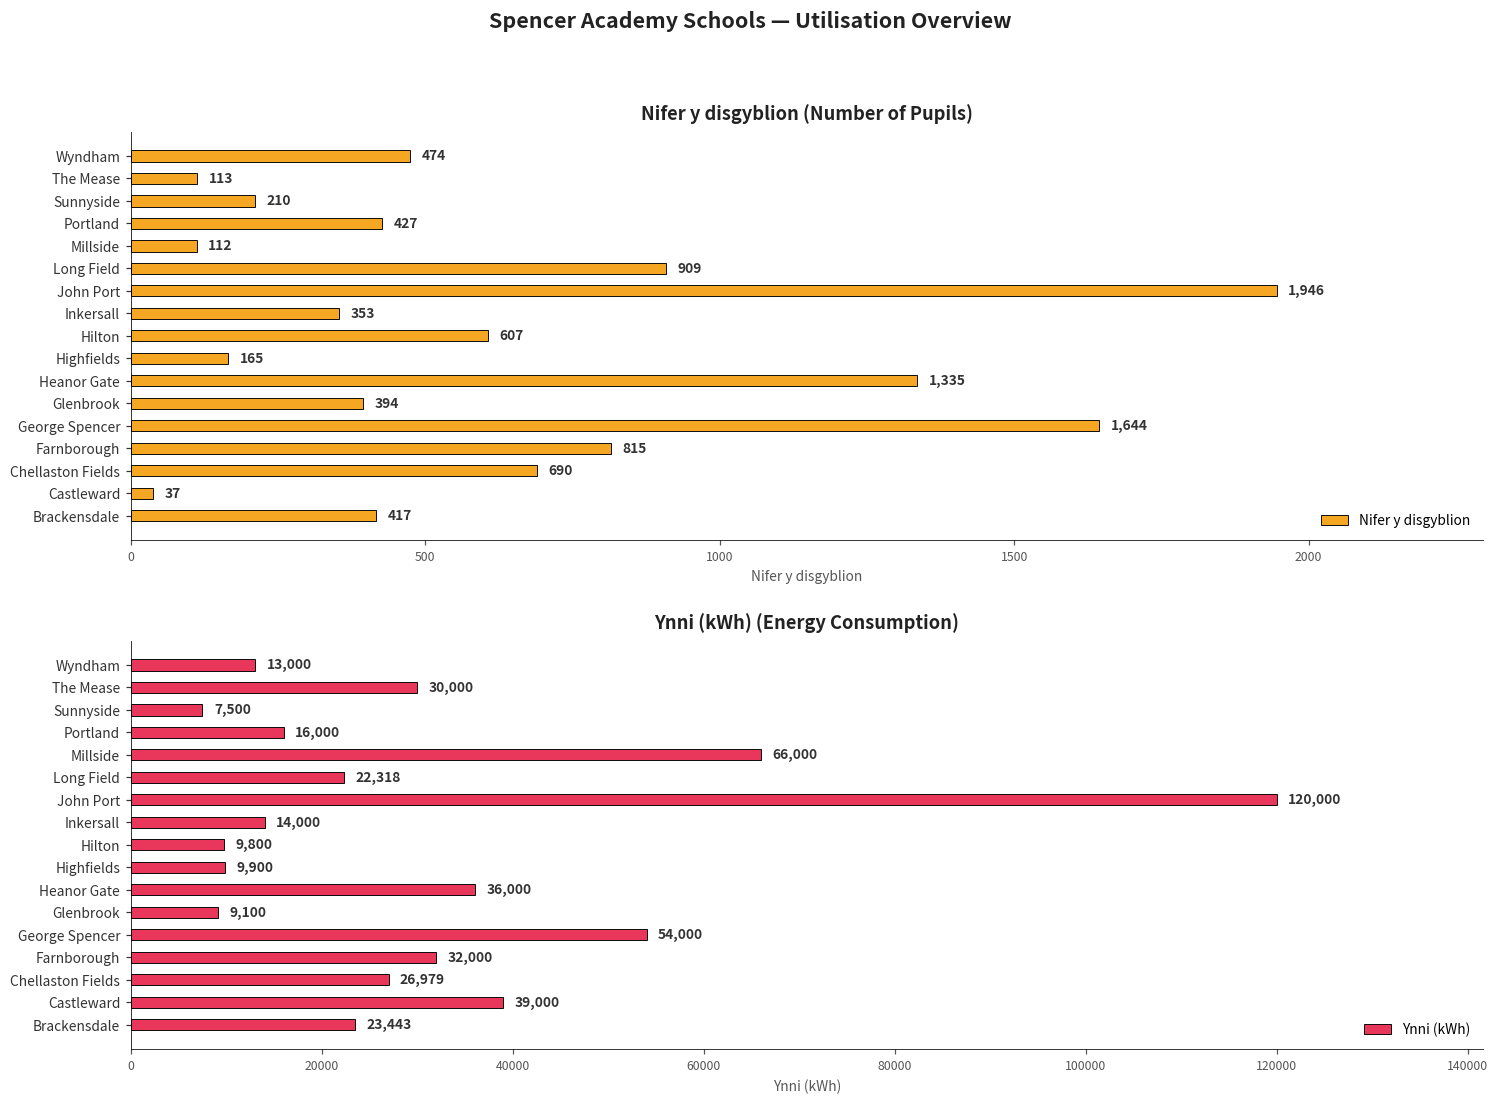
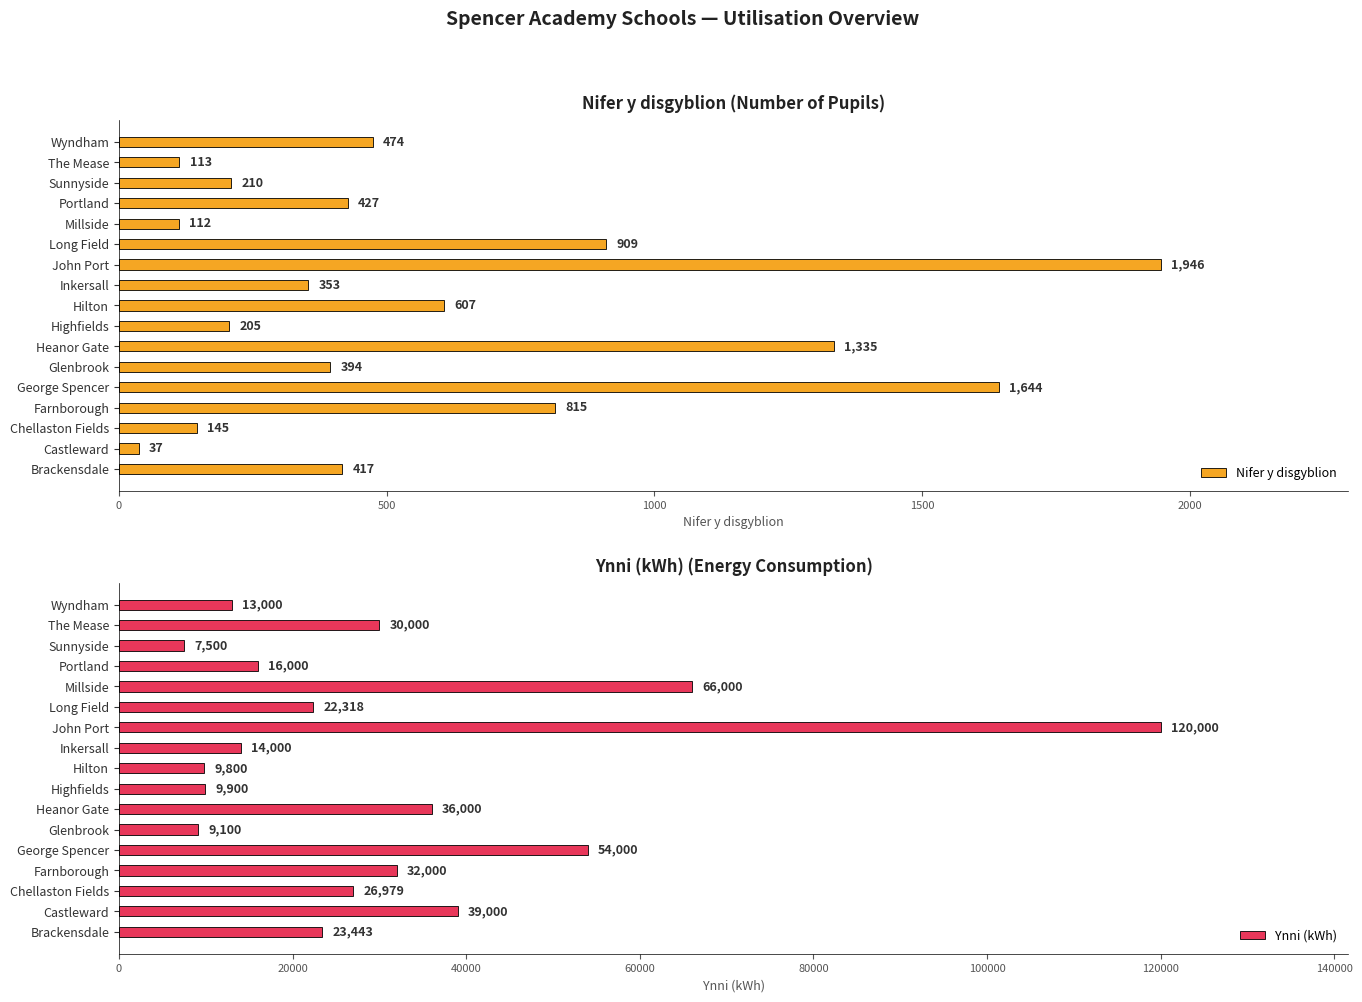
  {
    "Nifer y disgyblion (Number of Pupils)": {
      "Wyndham": "474",
      "The Mease": "113",
      "Sunnyside": "210",
      "Portland": "427",
      "Millside": "112",
      "Long Field": "909",
      "John Port": "1,946",
      "Inkersall": "353",
      "Hilton": "607",
-     "Highfields": "165",
+     "Highfields": "205",
      "Heanor Gate": "1,335",
      "Glenbrook": "394",
      "George Spencer": "1,644",
      "Farnborough": "815",
-     "Chellaston Fields": "690",
+     "Chellaston Fields": "145",
      "Castleward": "37",
      "Brackensdale": "417"
    },
    "Ynni (kWh) (Energy Consumption)": {
      "Wyndham": "13,000",
      "The Mease": "30,000",
      "Sunnyside": "7,500",
      "Portland": "16,000",
      "Millside": "66,000",
      "Long Field": "22,318",
      "John Port": "120,000",
      "Inkersall": "14,000",
      "Hilton": "9,800",
      "Highfields": "9,900",
      "Heanor Gate": "36,000",
      "Glenbrook": "9,100",
      "George Spencer": "54,000",
      "Farnborough": "32,000",
      "Chellaston Fields": "26,979",
      "Castleward": "39,000",
      "Brackensdale": "23,443"
    }
  }
